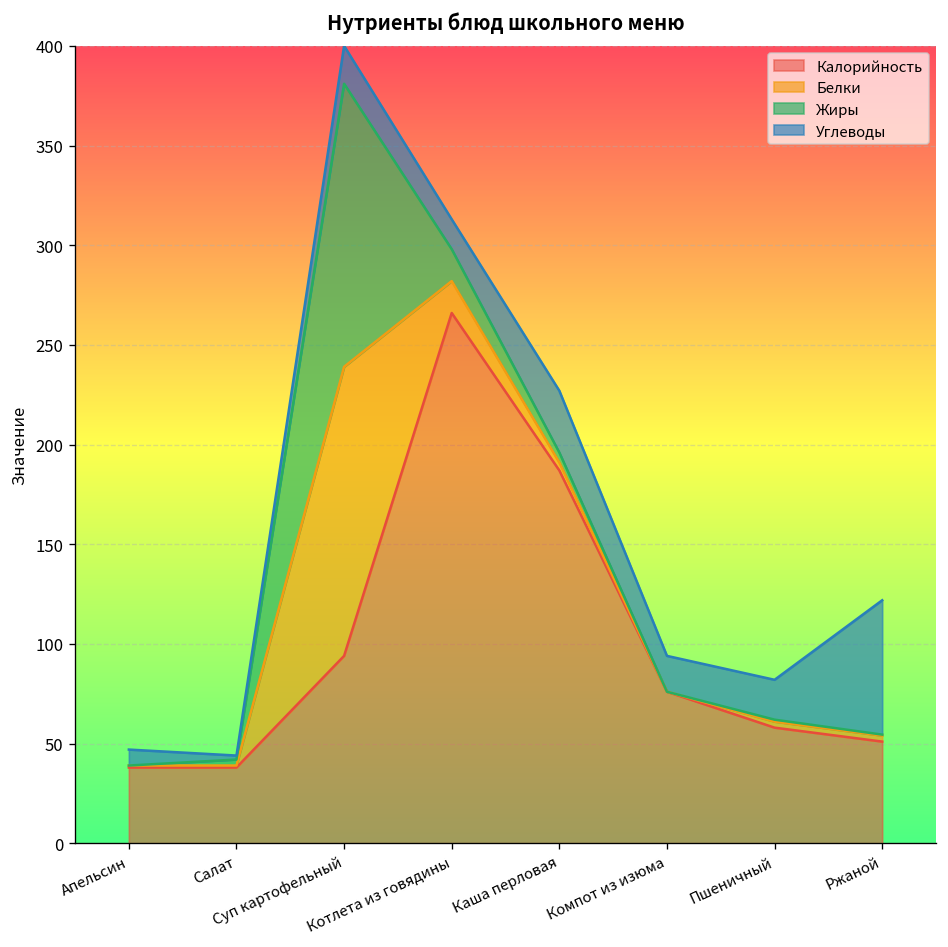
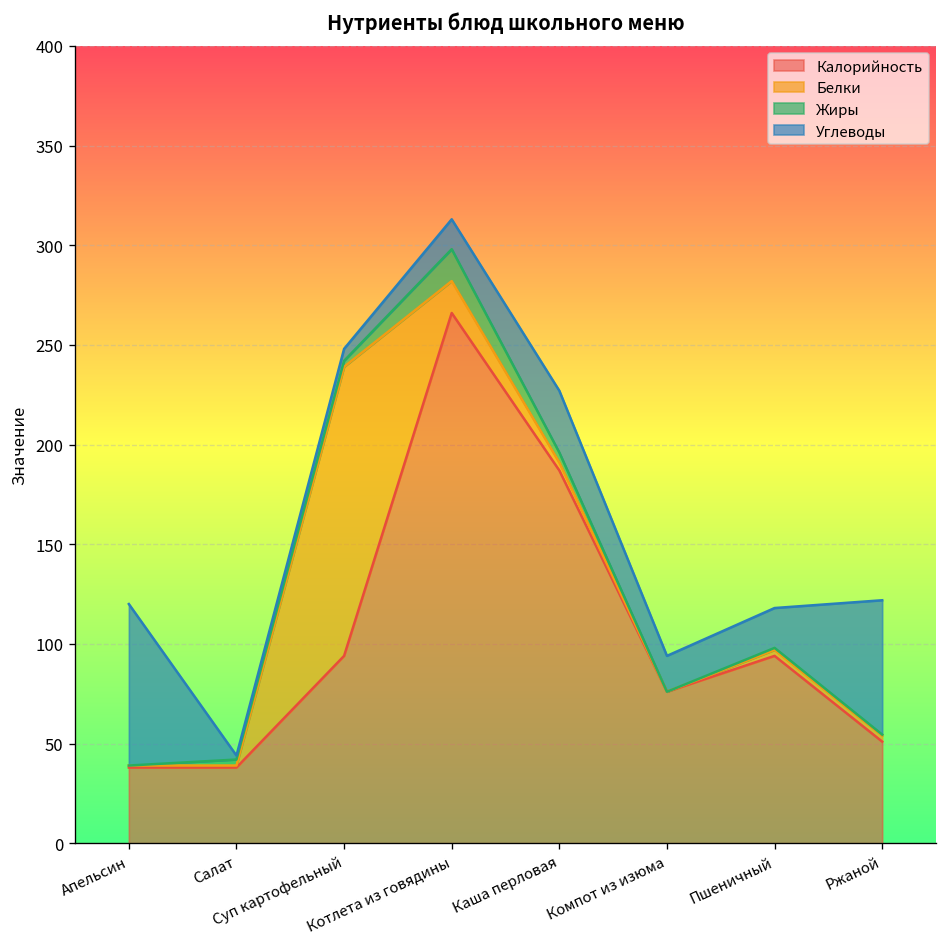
  {
    "Калорийность": {
      "Суп картофельный": 94,
      "Котлета из говядины": 266,
      "Каша перловая": 187,
-     "Пшеничный": 58,
+     "Пшеничный": 94,
      "Ржаной": 51
    },
    "Белки": {
      "Суп картофельный": 145,
      "Котлета из говядины": 16,
      "Каша перловая": 4
    },
    "Жиры": {
      "Салат": 3,
-     "Суп картофельный": 142,
+     "Суп картофельный": 3,
      "Котлета из говядины": 16,
      "Каша перловая": 5
    },
    "Углеводы": {
-     "Апельсин": 8,
+     "Апельсин": 81,
      "Салат": 2,
-     "Суп картофельный": 19,
+     "Суп картофельный": 6,
      "Котлета из говядины": 15,
      "Каша перловая": 31,
      "Компот из изюма": 18,
      "Пшеничный": 20,
      "Ржаной": 67
    }
  }
